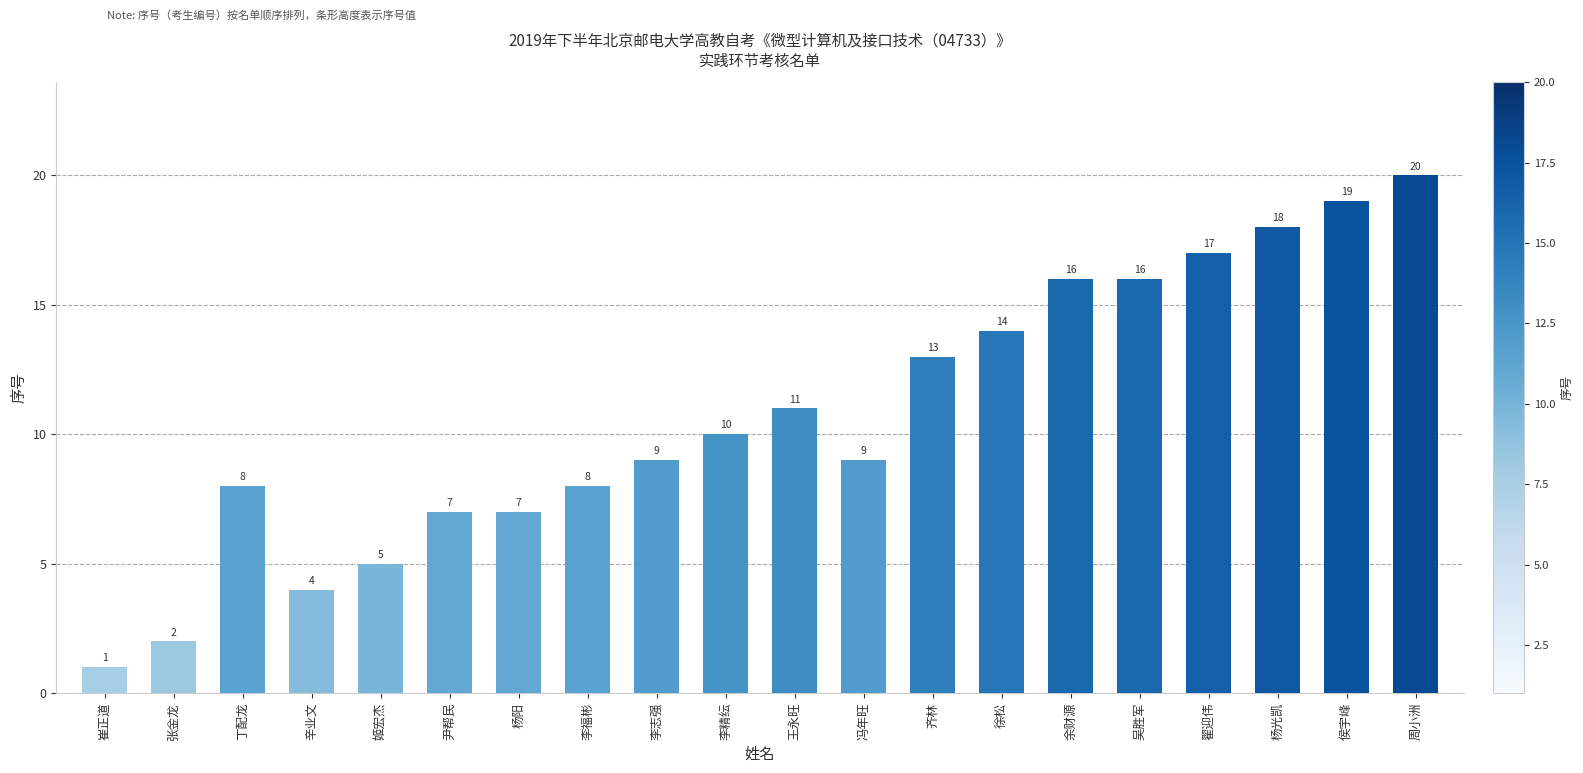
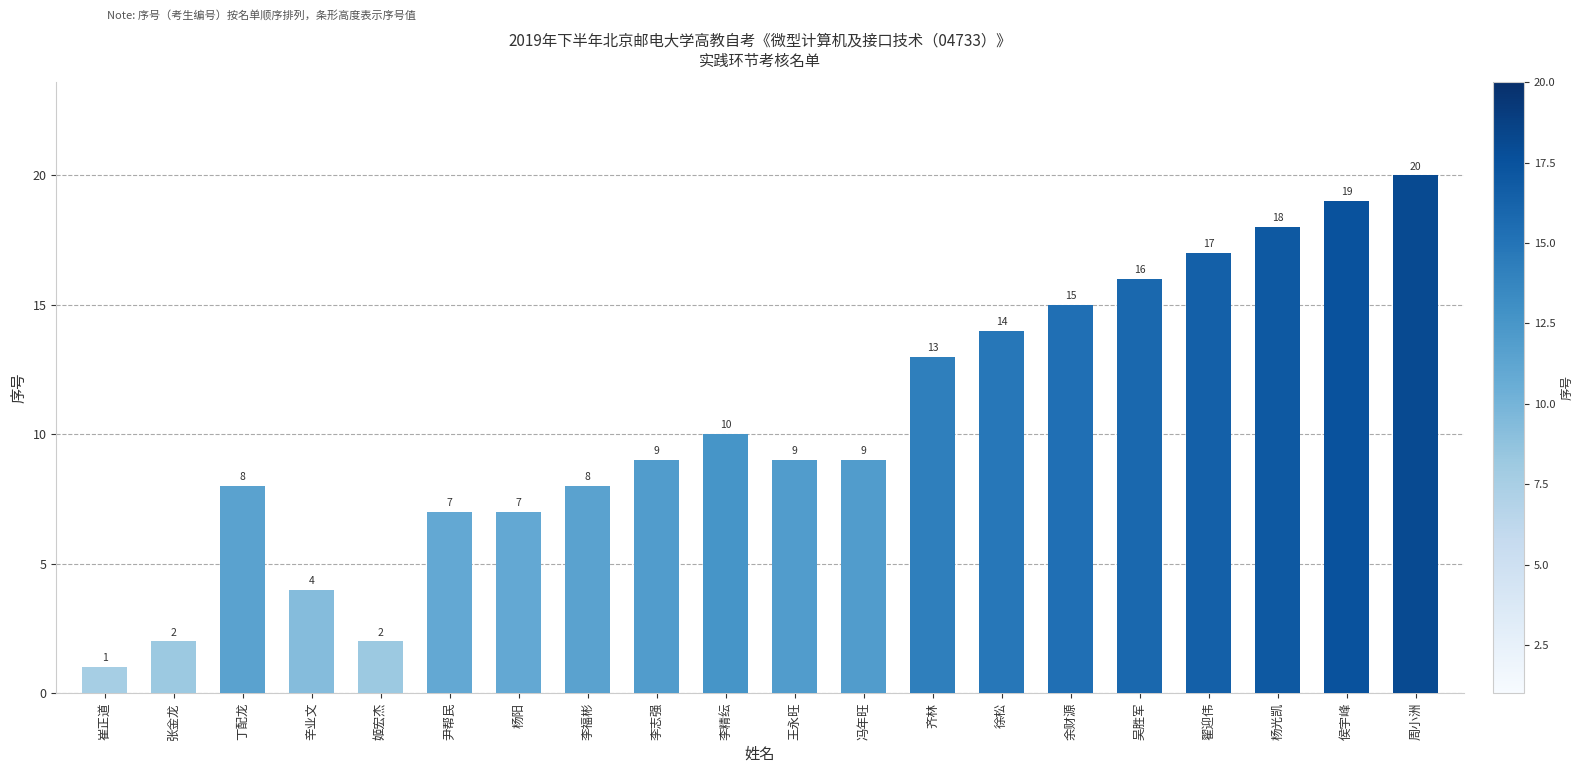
  {
    "崔正道": 1,
    "张金龙": 2,
    "丁配龙": 8,
    "辛业文": 4,
-   "姬宏杰": 5,
+   "姬宏杰": 2,
    "尹帮民": 7,
    "杨阳": 7,
    "李福彬": 8,
    "李志强": 9,
    "李精纭": 10,
-   "王永旺": 11,
+   "王永旺": 9,
    "冯年旺": 9,
    "齐林": 13,
    "徐松": 14,
-   "余财源": 16,
+   "余财源": 15,
    "吴胜军": 16,
    "翟迎伟": 17,
    "杨光凯": 18,
    "侯宇峰": 19,
    "周小洲": 20
  }
